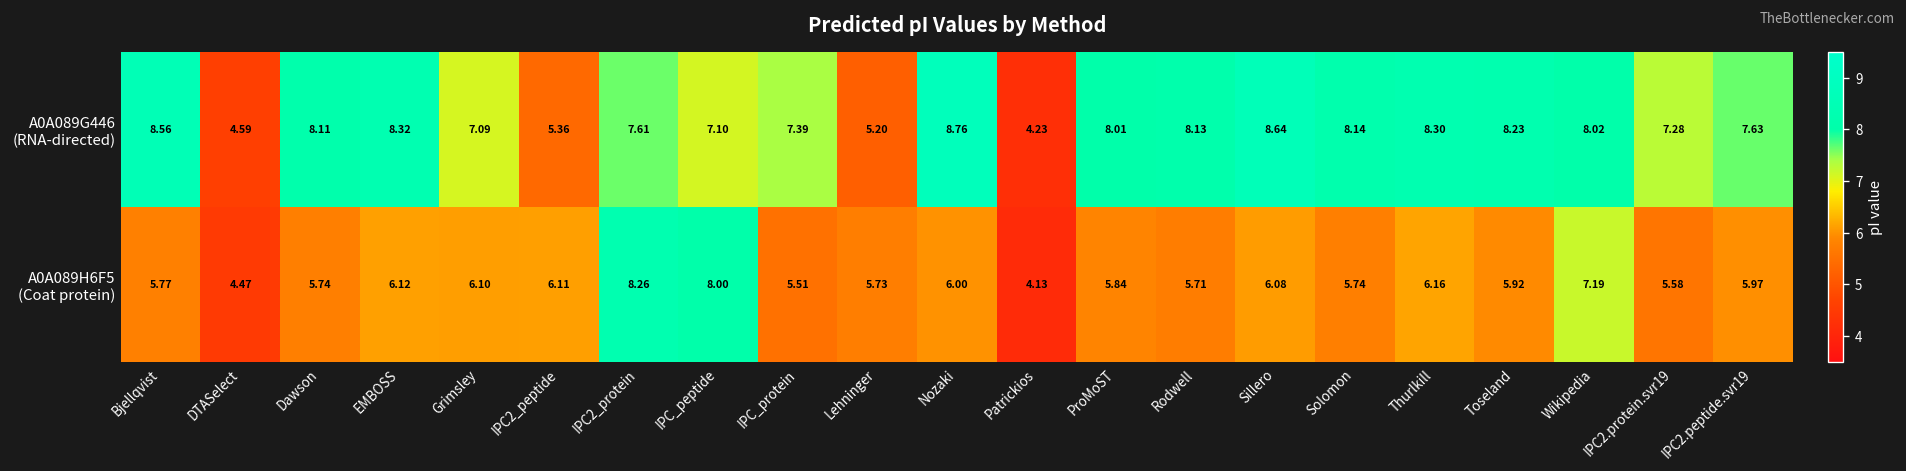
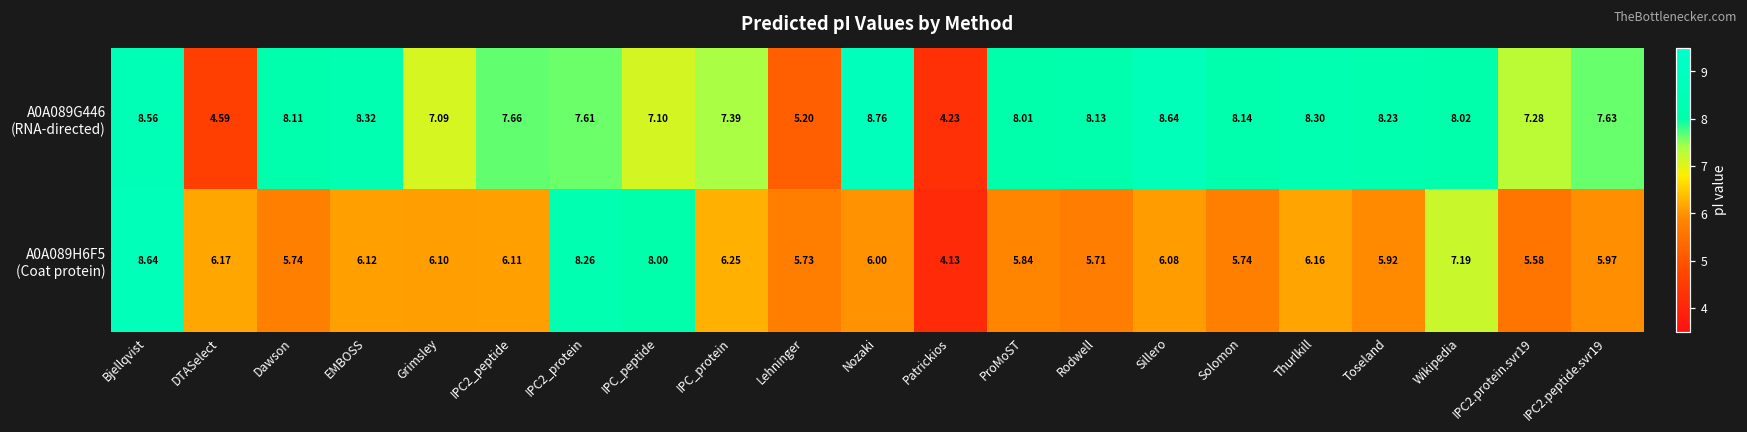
  {
    "A0A089G446 (RNA-directed)": {
      "Bjellqvist": 8.56,
      "DTASelect": 4.59,
      "Dawson": 8.11,
      "EMBOSS": 8.32,
      "Grimsley": 7.09,
-     "IPC2_peptide": 5.36,
+     "IPC2_peptide": 7.66,
      "IPC2_protein": 7.61,
      "IPC_peptide": 7.10,
      "IPC_protein": 7.39,
      "Lehninger": 5.20,
      "Nozaki": 8.76,
      "Patrickios": 4.23,
      "ProMoST": 8.01,
      "Rodwell": 8.13,
      "Sillero": 8.64,
      "Solomon": 8.14,
      "Thurlkill": 8.30,
      "Toseland": 8.23,
      "Wikipedia": 8.02,
      "IPC2.protein.svr19": 7.28,
      "IPC2.peptide.svr19": 7.63
    },
    "A0A089H6F5 (Coat protein)": {
-     "Bjellqvist": 5.77,
-     "DTASelect": 4.47,
+     "Bjellqvist": 8.64,
+     "DTASelect": 6.17,
      "Dawson": 5.74,
      "EMBOSS": 6.12,
      "Grimsley": 6.10,
      "IPC2_peptide": 6.11,
      "IPC2_protein": 8.26,
      "IPC_peptide": 8.00,
-     "IPC_protein": 5.51,
+     "IPC_protein": 6.25,
      "Lehninger": 5.73,
      "Nozaki": 6.00,
      "Patrickios": 4.13,
      "ProMoST": 5.84,
      "Rodwell": 5.71,
      "Sillero": 6.08,
      "Solomon": 5.74,
      "Thurlkill": 6.16,
      "Toseland": 5.92,
      "Wikipedia": 7.19,
      "IPC2.protein.svr19": 5.58,
      "IPC2.peptide.svr19": 5.97
    }
  }
